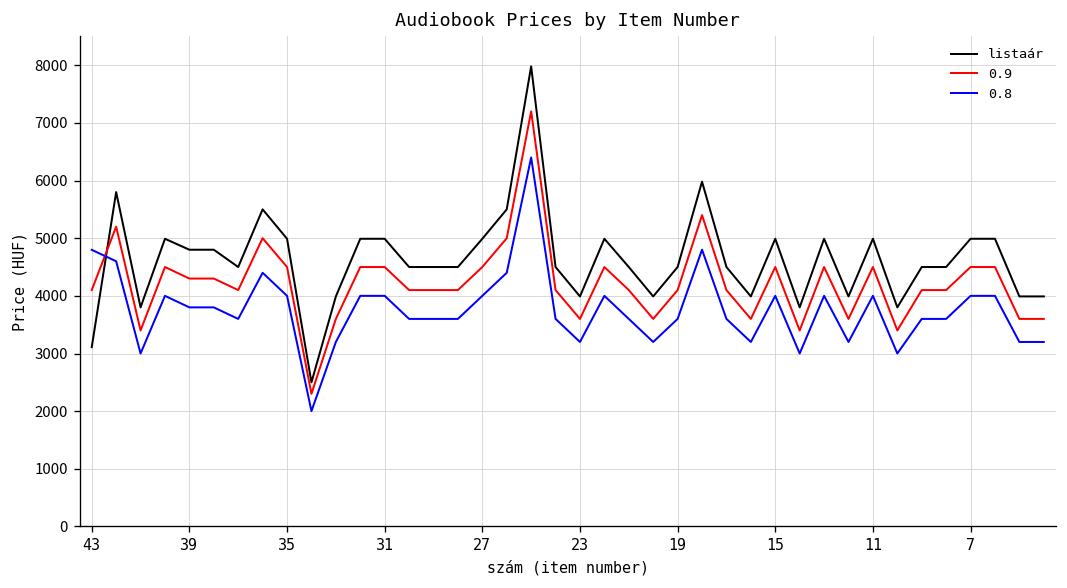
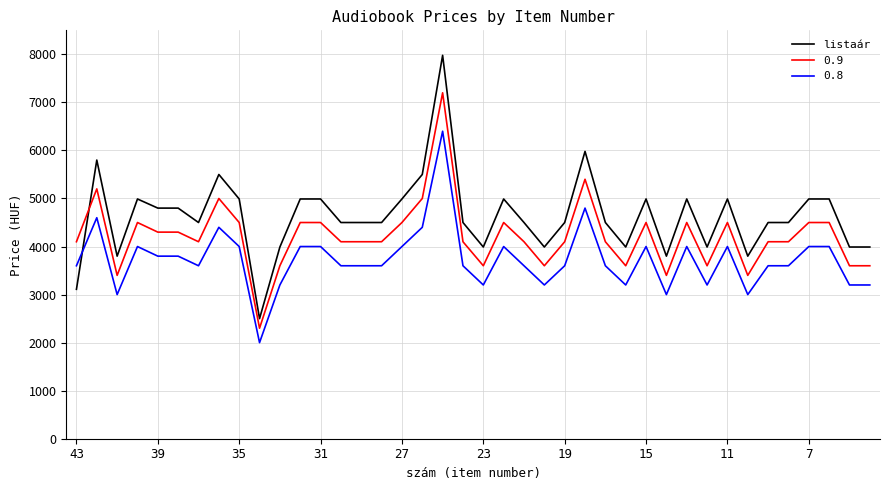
  {
    "listaár": {
      "43": 3100
    },
    "0.9": {
      "43": 4100
    },
    "0.8": {
-     "43": 4800
+     "43": 3600
    }
  }
